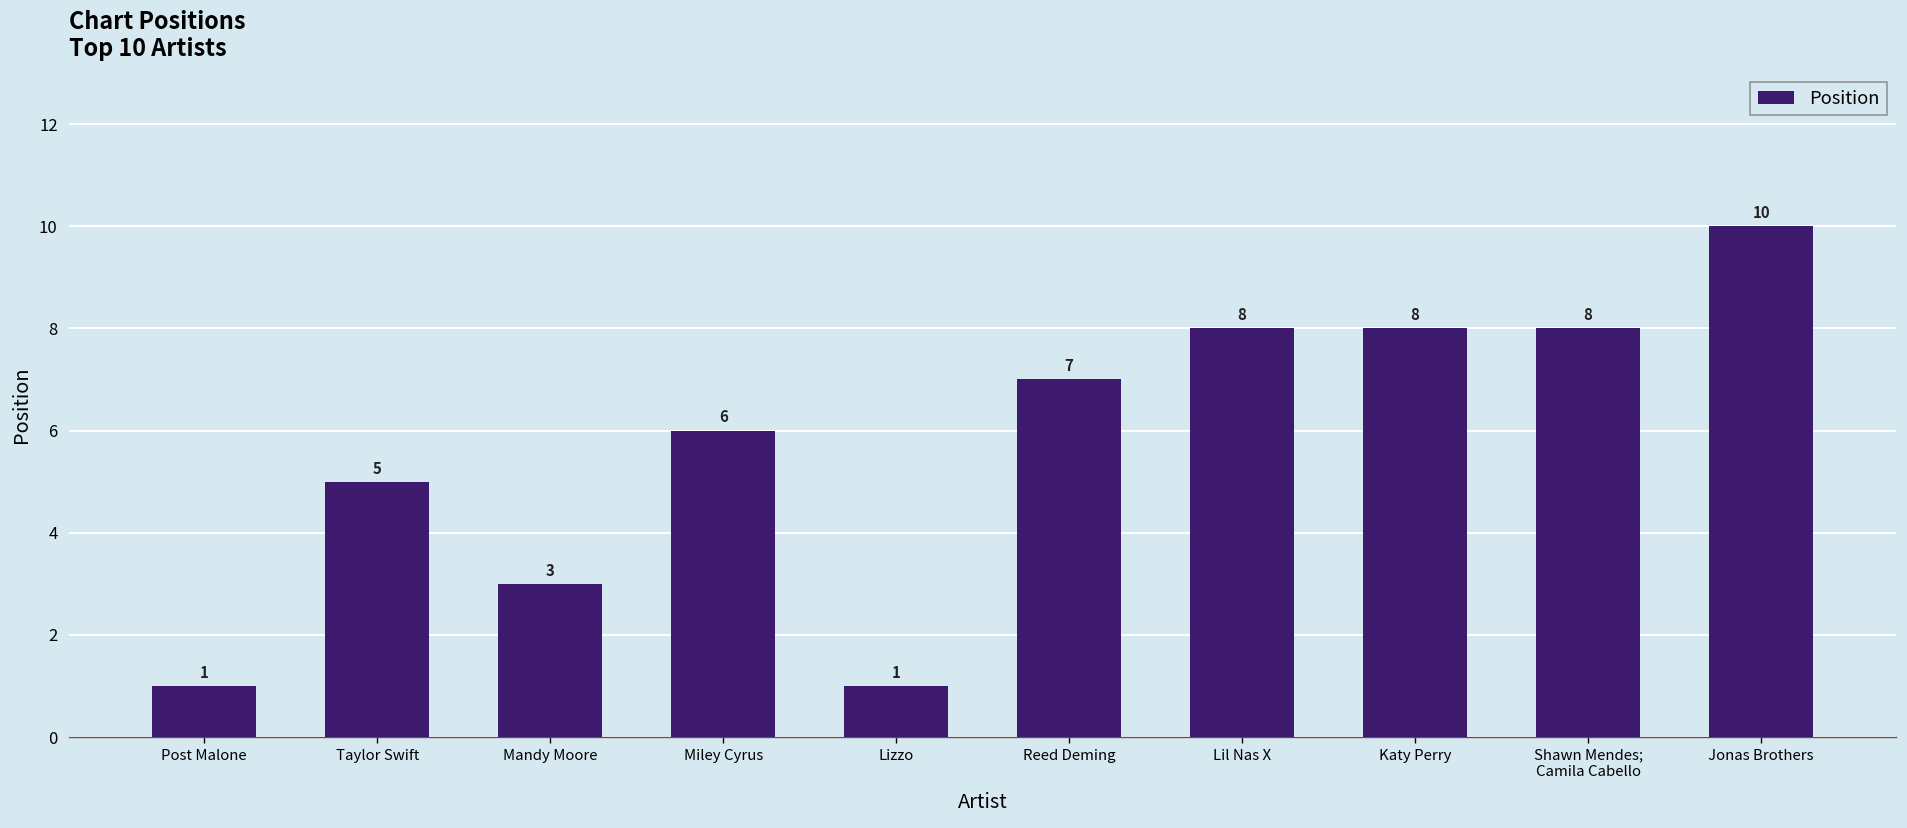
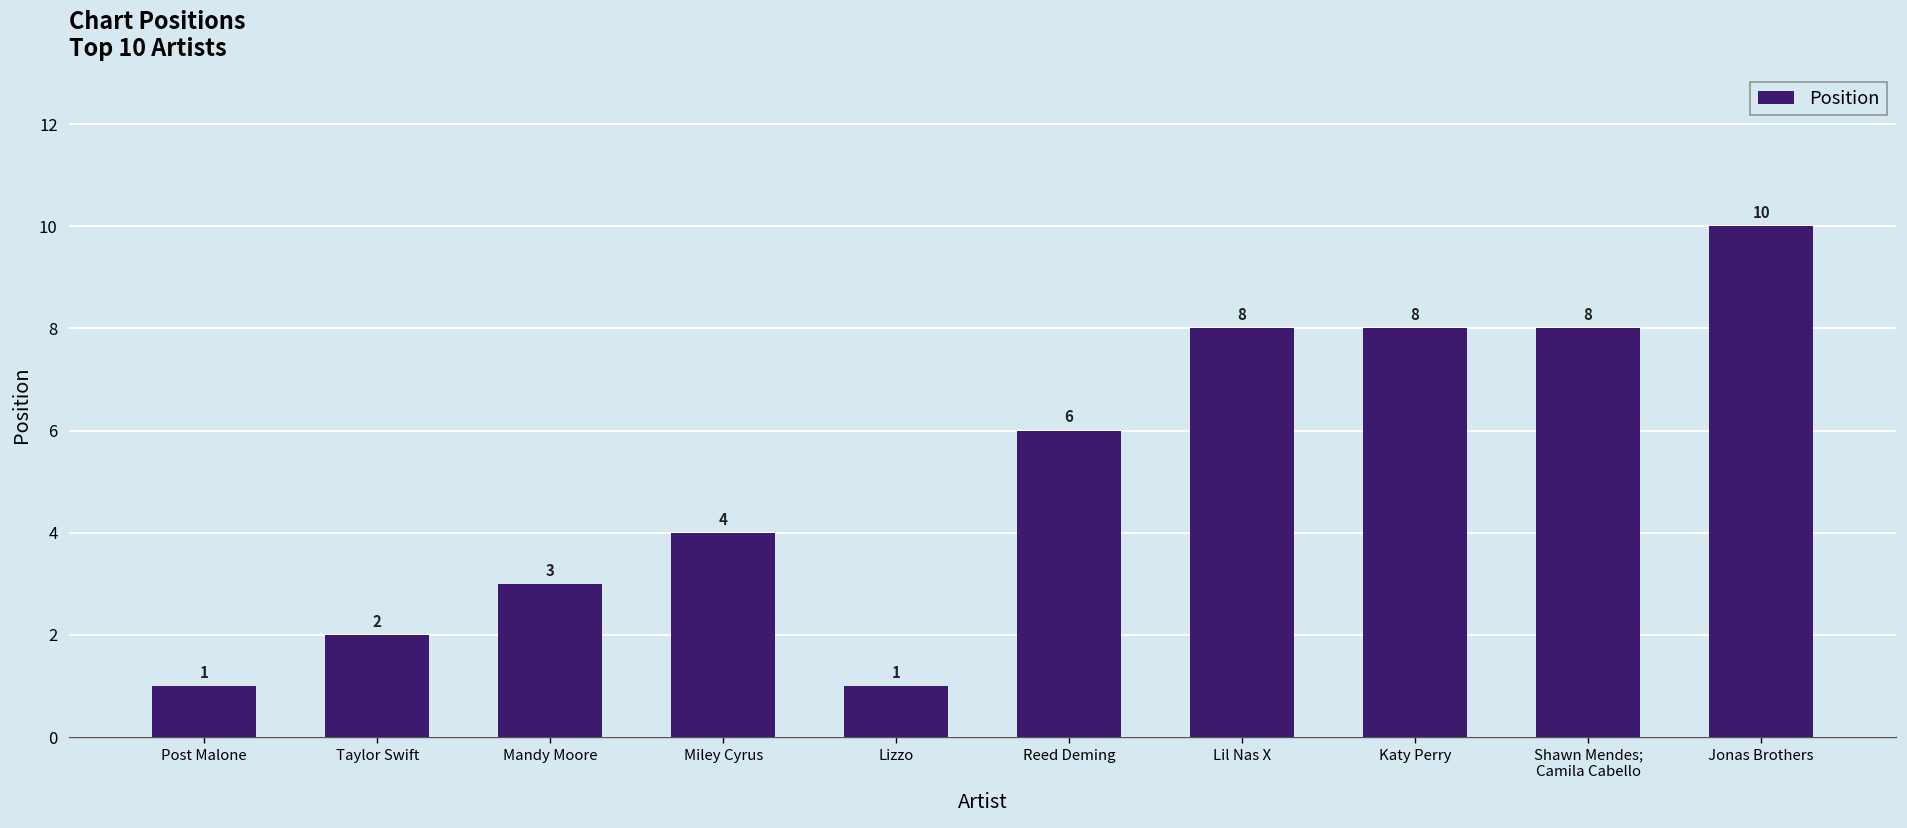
  {
    "Post Malone": 1,
-   "Taylor Swift": 5,
+   "Taylor Swift": 2,
    "Mandy Moore": 3,
-   "Miley Cyrus": 6,
+   "Miley Cyrus": 4,
    "Lizzo": 1,
-   "Reed Deming": 7,
+   "Reed Deming": 6,
    "Lil Nas X": 8,
    "Katy Perry": 8,
    "Shawn Mendes; Camila Cabello": 8,
    "Jonas Brothers": 10
  }
